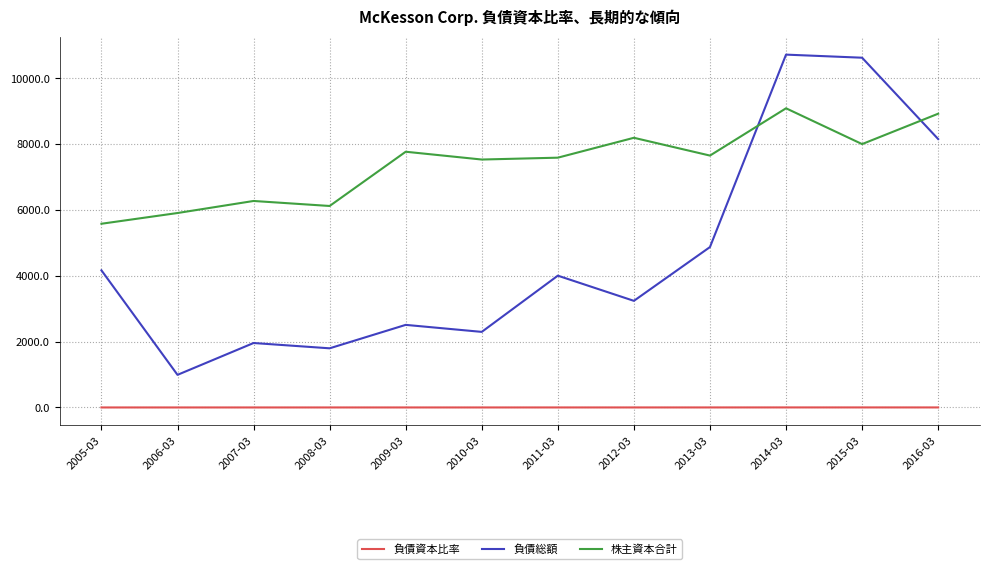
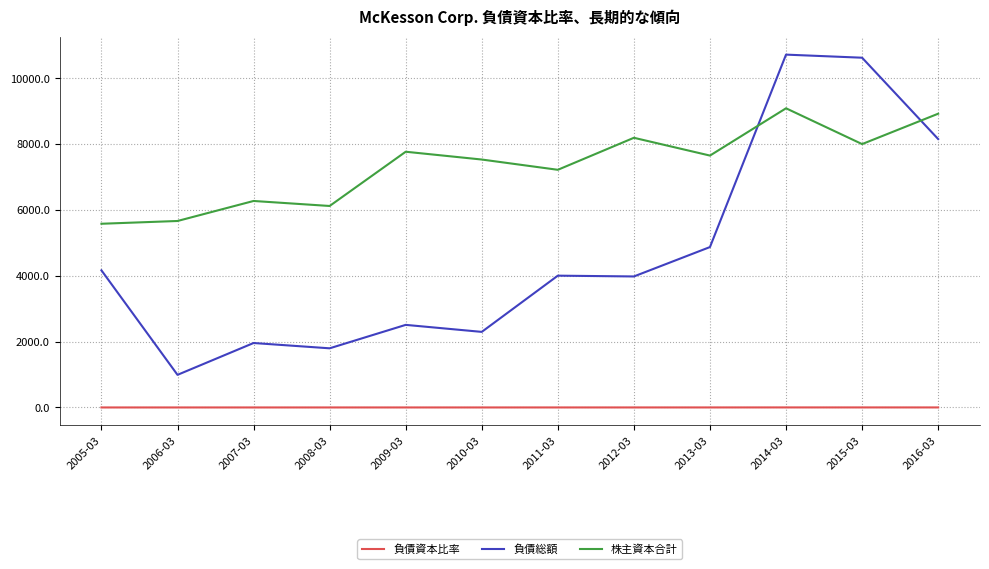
  {
    "負債資本比率": {
      "2005-03": 0,
      "2006-03": 0,
      "2007-03": 0,
      "2008-03": 0,
      "2009-03": 0,
      "2010-03": 0,
      "2011-03": 0,
      "2012-03": 0,
      "2013-03": 0,
      "2014-03": 0,
      "2015-03": 0,
      "2016-03": 0
    },
    "負債総額": {
      "2005-03": 4200,
      "2006-03": 1000,
      "2007-03": 2000,
      "2008-03": 1800,
      "2009-03": 2500,
      "2010-03": 2300,
      "2011-03": 4000,
-     "2012-03": 3200,
+     "2012-03": 4000,
      "2013-03": 4900,
      "2014-03": 10700,
      "2015-03": 10600,
      "2016-03": 8200
    },
    "株主資本合計": {
      "2005-03": 5600,
-     "2006-03": 5900,
+     "2006-03": 5700,
      "2007-03": 6300,
      "2008-03": 6100,
      "2009-03": 7800,
      "2010-03": 7500,
-     "2011-03": 7600,
+     "2011-03": 7200,
      "2012-03": 8200,
      "2013-03": 7700,
      "2014-03": 9100,
      "2015-03": 8000,
      "2016-03": 8900
    }
  }
